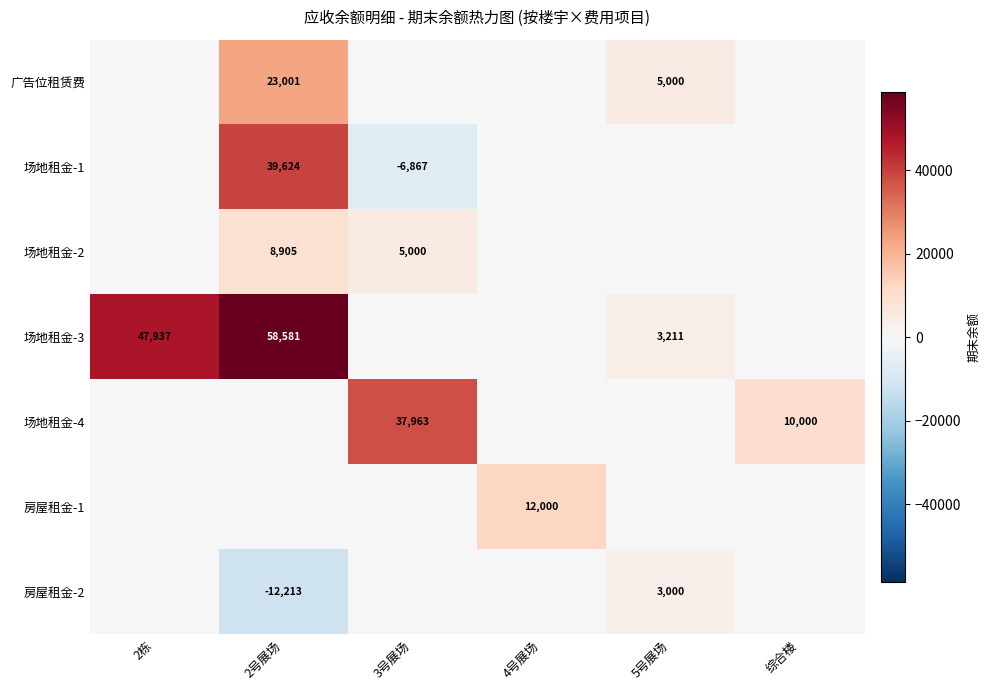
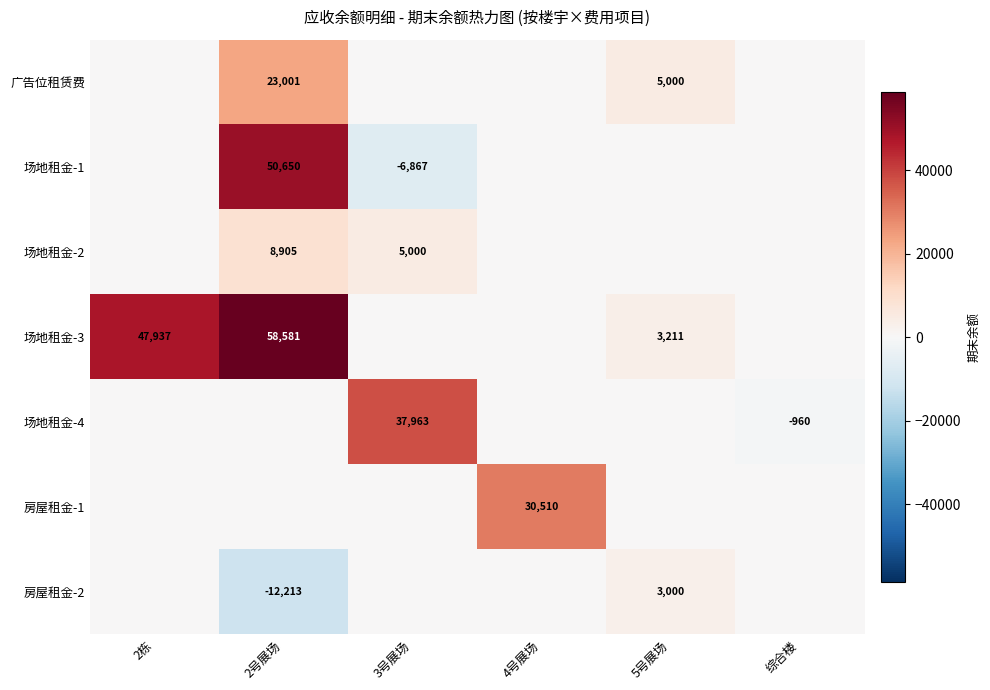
  {
    "广告位租赁费": {
      "2号展场": "23,001",
      "5号展场": "5,000"
    },
    "场地租金-1": {
-     "2号展场": "39,624",
+     "2号展场": "50,650",
      "3号展场": "-6,867"
    },
    "场地租金-2": {
      "2号展场": "8,905",
      "3号展场": "5,000"
    },
    "场地租金-3": {
      "2栋": "47,937",
      "2号展场": "58,581",
      "5号展场": "3,211"
    },
    "场地租金-4": {
      "3号展场": "37,963",
-     "综合楼": "10,000"
+     "综合楼": "-960"
    },
    "房屋租金-1": {
-     "4号展场": "12,000"
+     "4号展场": "30,510"
    },
    "房屋租金-2": {
      "2号展场": "-12,213",
      "5号展场": "3,000"
    }
  }
